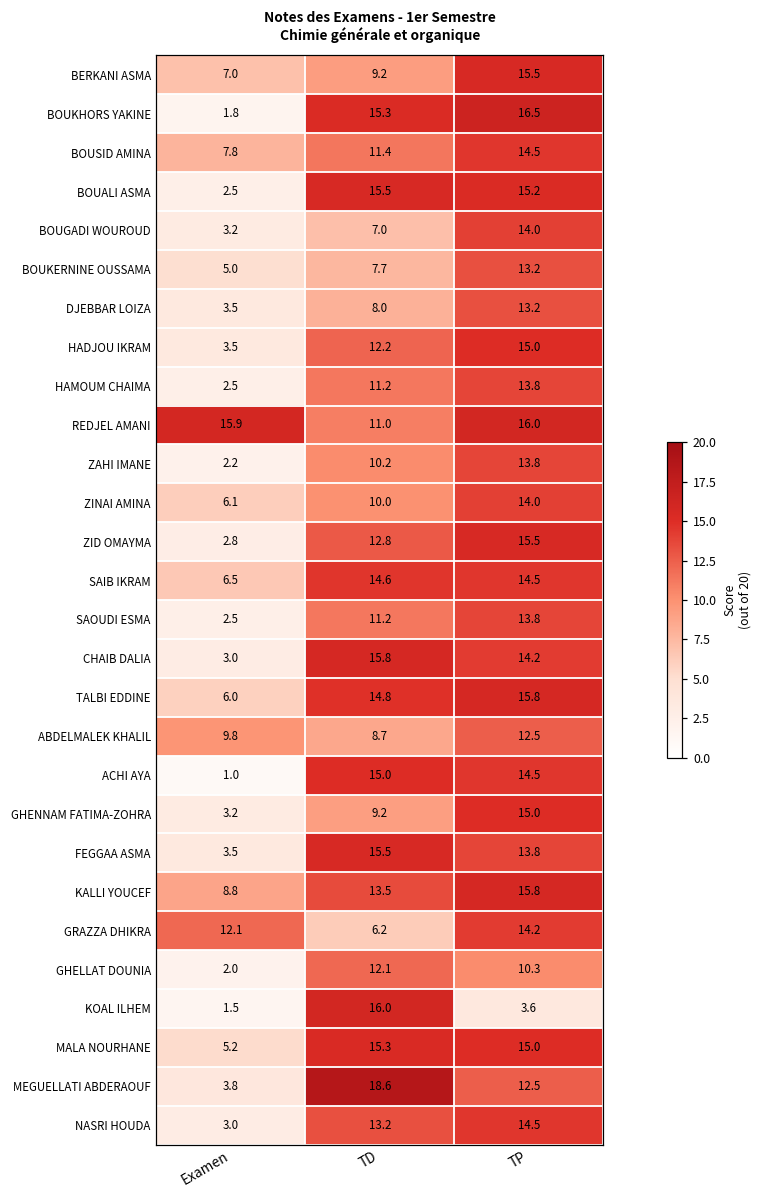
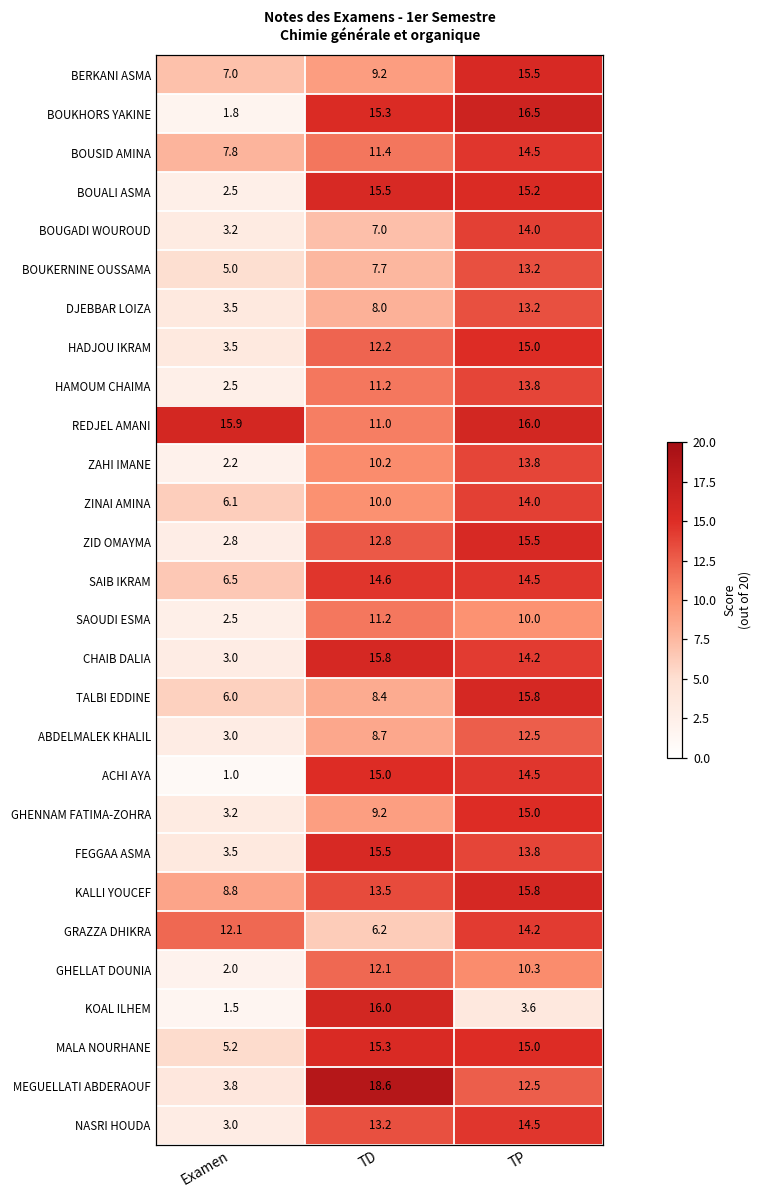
  {
    "BERKANI ASMA": {
      "Examen": 7.0,
      "TD": 9.2,
      "TP": 15.5
    },
    "BOUKHORS YAKINE": {
      "Examen": 1.8,
      "TD": 15.3,
      "TP": 16.5
    },
    "BOUSID AMINA": {
      "Examen": 7.8,
      "TD": 11.4,
      "TP": 14.5
    },
    "BOUALI ASMA": {
      "Examen": 2.5,
      "TD": 15.5,
      "TP": 15.2
    },
    "BOUGADI WOUROUD": {
      "Examen": 3.2,
      "TD": 7.0,
      "TP": 14.0
    },
    "BOUKERNINE OUSSAMA": {
      "Examen": 5.0,
      "TD": 7.7,
      "TP": 13.2
    },
    "DJEBBAR LOIZA": {
      "Examen": 3.5,
      "TD": 8.0,
      "TP": 13.2
    },
    "HADJOU IKRAM": {
      "Examen": 3.5,
      "TD": 12.2,
      "TP": 15.0
    },
    "HAMOUM CHAIMA": {
      "Examen": 2.5,
      "TD": 11.2,
      "TP": 13.8
    },
    "REDJEL AMANI": {
      "Examen": 15.9,
      "TD": 11.0,
      "TP": 16.0
    },
    "ZAHI IMANE": {
      "Examen": 2.2,
      "TD": 10.2,
      "TP": 13.8
    },
    "ZINAI AMINA": {
      "Examen": 6.1,
      "TD": 10.0,
      "TP": 14.0
    },
    "ZID OMAYMA": {
      "Examen": 2.8,
      "TD": 12.8,
      "TP": 15.5
    },
    "SAIB IKRAM": {
      "Examen": 6.5,
      "TD": 14.6,
      "TP": 14.5
    },
    "SAOUDI ESMA": {
      "Examen": 2.5,
      "TD": 11.2,
-     "TP": 13.8
+     "TP": 10.0
    },
    "CHAIB DALIA": {
      "Examen": 3.0,
      "TD": 15.8,
      "TP": 14.2
    },
    "TALBI EDDINE": {
      "Examen": 6.0,
-     "TD": 14.8,
+     "TD": 8.4,
      "TP": 15.8
    },
    "ABDELMALEK KHALIL": {
-     "Examen": 9.8,
+     "Examen": 3.0,
      "TD": 8.7,
      "TP": 12.5
    },
    "ACHI AYA": {
      "Examen": 1.0,
      "TD": 15.0,
      "TP": 14.5
    },
    "GHENNAM FATIMA-ZOHRA": {
      "Examen": 3.2,
      "TD": 9.2,
      "TP": 15.0
    },
    "FEGGAA ASMA": {
      "Examen": 3.5,
      "TD": 15.5,
      "TP": 13.8
    },
    "KALLI YOUCEF": {
      "Examen": 8.8,
      "TD": 13.5,
      "TP": 15.8
    },
    "GRAZZA DHIKRA": {
      "Examen": 12.1,
      "TD": 6.2,
      "TP": 14.2
    },
    "GHELLAT DOUNIA": {
      "Examen": 2.0,
      "TD": 12.1,
      "TP": 10.3
    },
    "KOAL ILHEM": {
      "Examen": 1.5,
      "TD": 16.0,
      "TP": 3.6
    },
    "MALA NOURHANE": {
      "Examen": 5.2,
      "TD": 15.3,
      "TP": 15.0
    },
    "MEGUELLATI ABDERAOUF": {
      "Examen": 3.8,
      "TD": 18.6,
      "TP": 12.5
    },
    "NASRI HOUDA": {
      "Examen": 3.0,
      "TD": 13.2,
      "TP": 14.5
    }
  }
